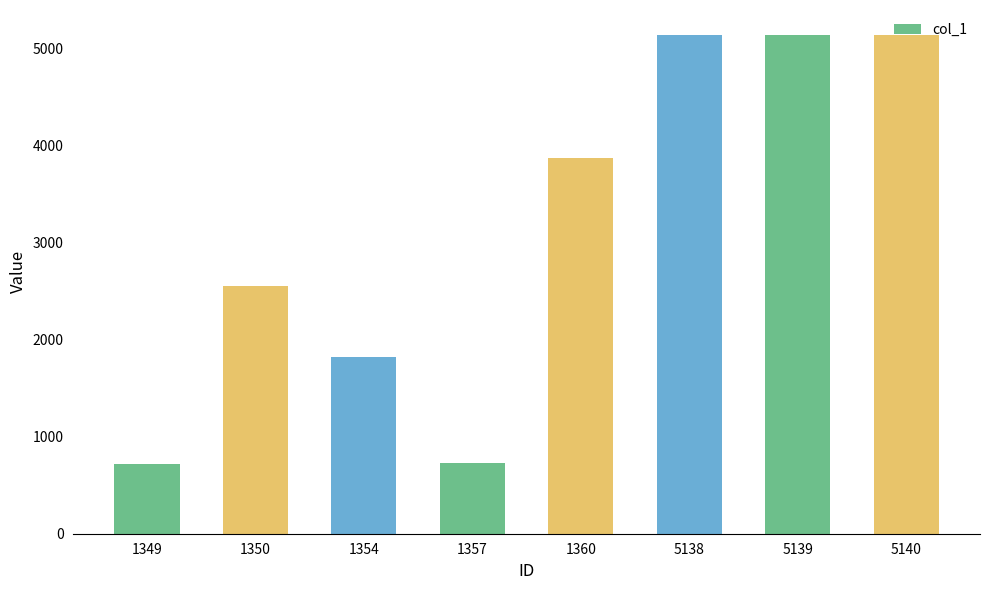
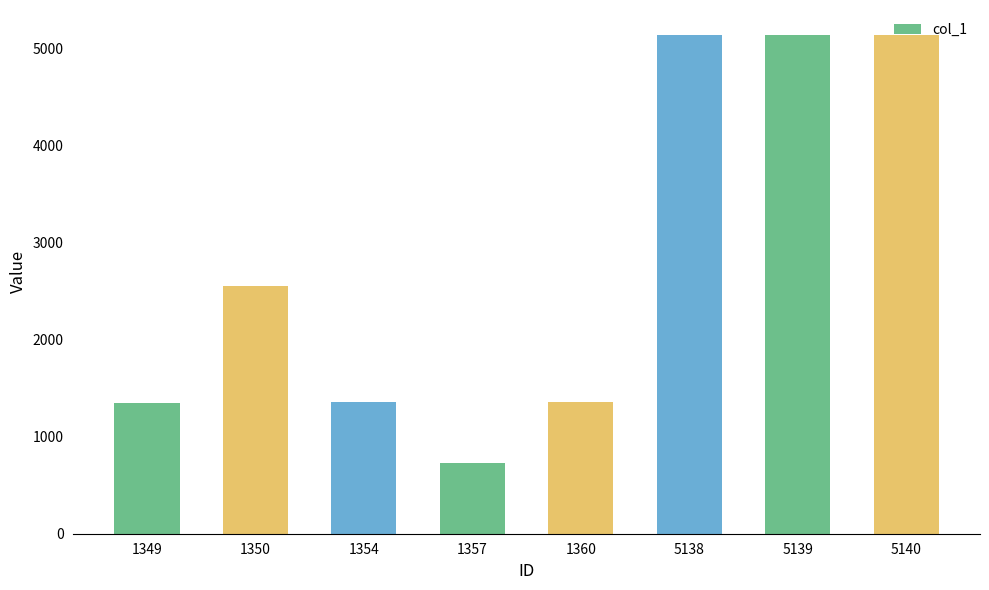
  {
-   "1349": 700,
+   "1349": 1300,
    "1350": 2600,
-   "1354": 1800,
+   "1354": 1400,
    "1357": 700,
-   "1360": 3900,
+   "1360": 1400,
    "5138": 5100,
    "5139": 5100,
    "5140": 5100
  }
